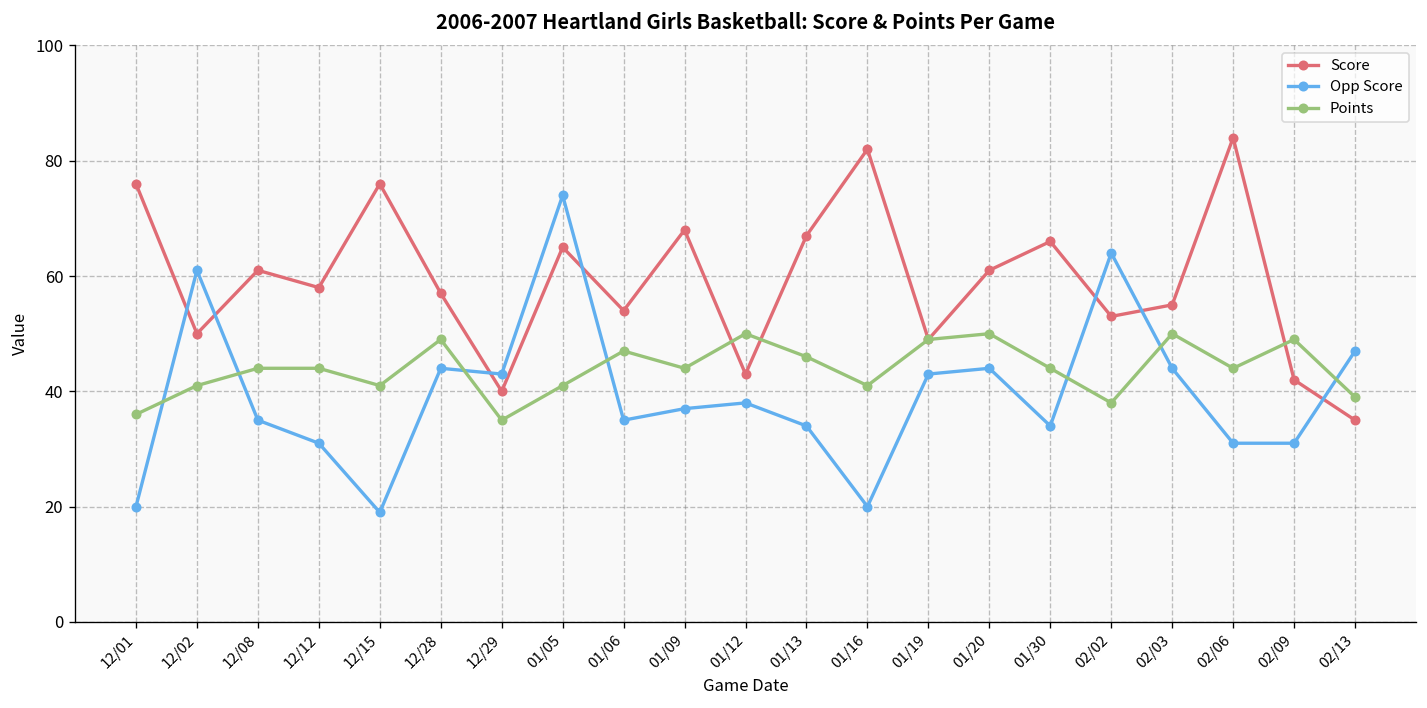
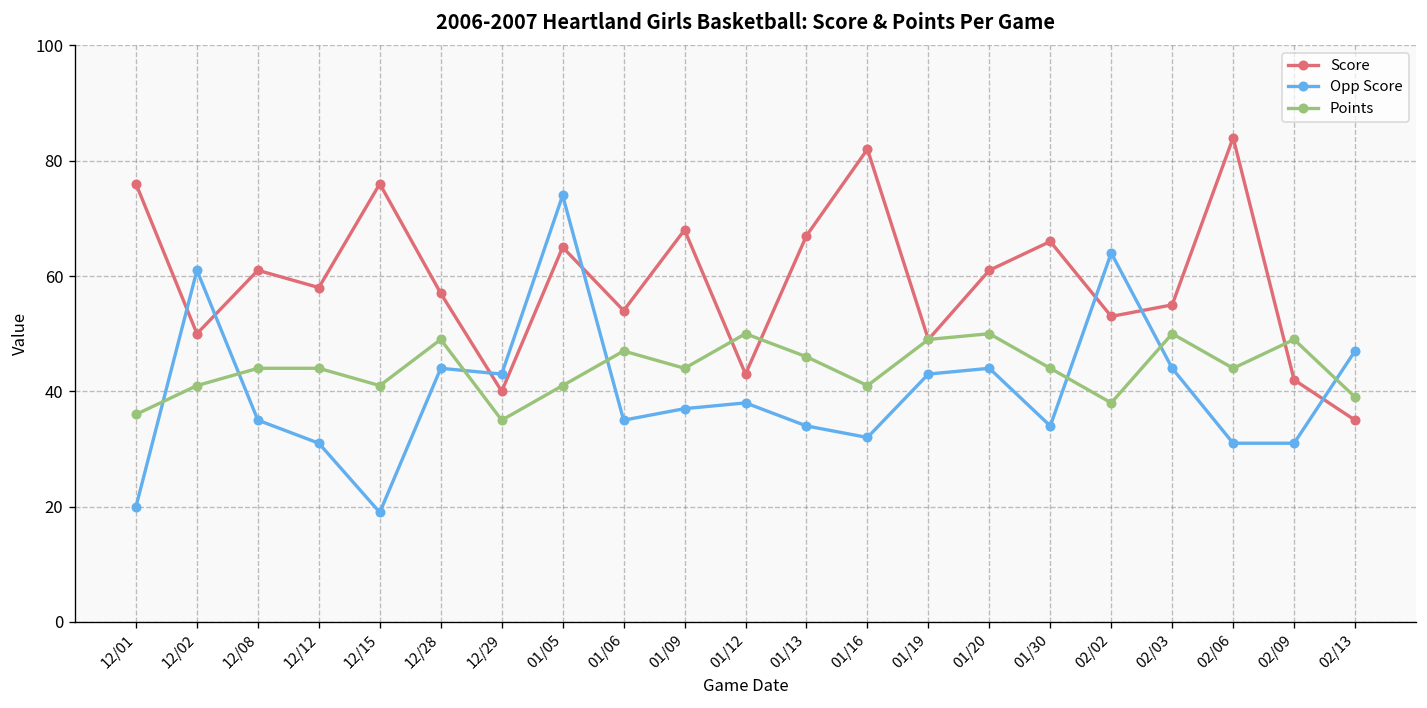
  {
    "Score": {
      "12/01": 76,
      "12/02": 50,
      "12/08": 61,
      "12/12": 58,
      "12/15": 76,
      "12/28": 57,
      "12/29": 40,
      "01/05": 65,
      "01/06": 54,
      "01/09": 68,
      "01/12": 43,
      "01/13": 67,
      "01/16": 82,
      "01/20": 61,
      "01/30": 66,
      "02/02": 53,
      "02/03": 55,
      "02/06": 84,
      "02/09": 42,
      "02/13": 35
    },
    "Opp Score": {
      "12/01": 20,
      "12/02": 61,
      "12/08": 35,
      "12/12": 31,
      "12/15": 19,
      "12/28": 44,
      "12/29": 43,
      "01/05": 74,
      "01/06": 35,
      "01/09": 37,
      "01/12": 38,
      "01/13": 34,
-     "01/16": 20,
+     "01/16": 32,
      "01/19": 43,
      "01/20": 44,
      "01/30": 34,
      "02/02": 64,
      "02/03": 44,
      "02/06": 31,
      "02/09": 31,
      "02/13": 47
    },
    "Points": {
      "12/01": 36,
      "12/02": 41,
      "12/08": 44,
      "12/12": 44,
      "12/15": 41,
      "12/28": 49,
      "12/29": 35,
      "01/05": 41,
      "01/06": 47,
      "01/09": 44,
      "01/12": 50,
      "01/13": 46,
      "01/16": 41,
      "01/20": 50,
      "01/30": 44,
      "02/02": 38,
      "02/03": 50,
      "02/06": 44,
      "02/09": 49,
      "02/13": 39
    }
  }
